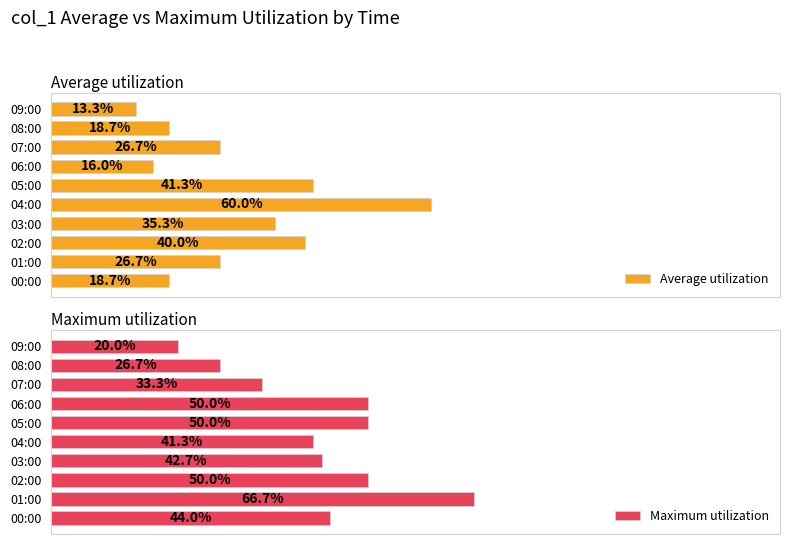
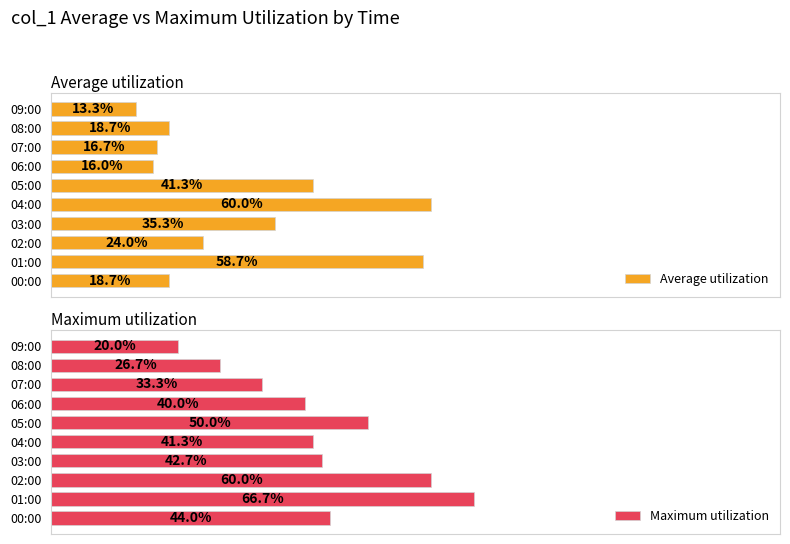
  {
    "Average utilization": {
      "09:00": "13.3%",
      "08:00": "18.7%",
-     "07:00": "26.7%",
+     "07:00": "16.7%",
      "06:00": "16.0%",
      "05:00": "41.3%",
      "04:00": "60.0%",
      "03:00": "35.3%",
-     "02:00": "40.0%",
-     "01:00": "26.7%",
+     "02:00": "24.0%",
+     "01:00": "58.7%",
      "00:00": "18.7%"
    },
    "Maximum utilization": {
      "09:00": "20.0%",
      "08:00": "26.7%",
      "07:00": "33.3%",
-     "06:00": "50.0%",
+     "06:00": "40.0%",
      "05:00": "50.0%",
      "04:00": "41.3%",
      "03:00": "42.7%",
-     "02:00": "50.0%",
+     "02:00": "60.0%",
      "01:00": "66.7%",
      "00:00": "44.0%"
    }
  }
